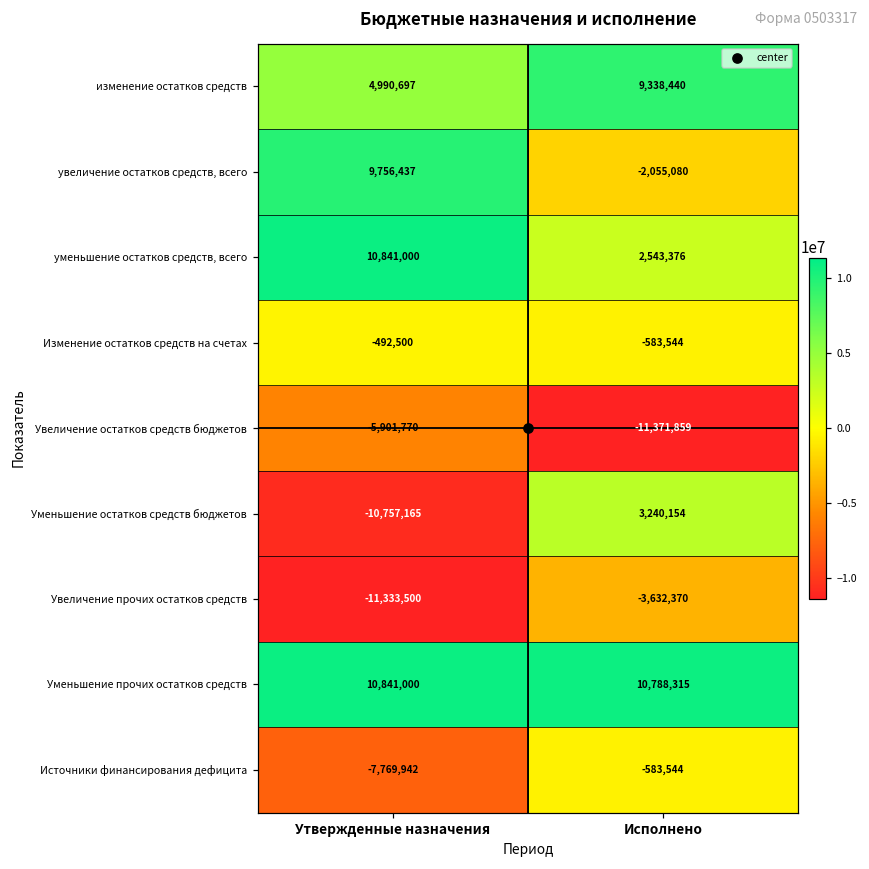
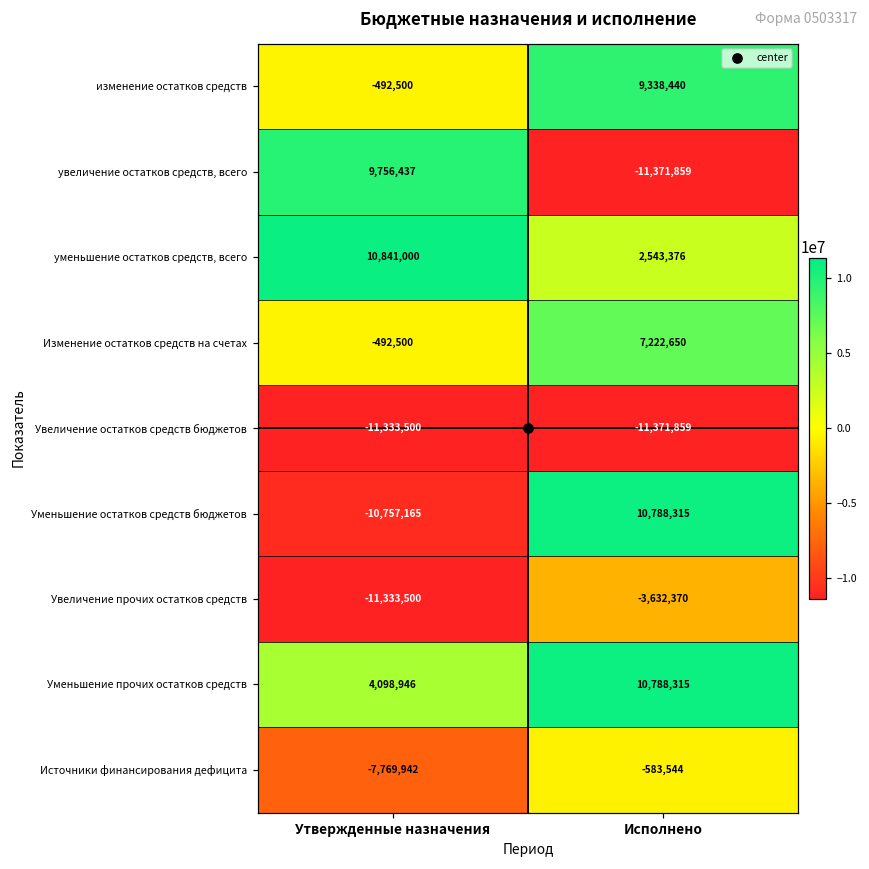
  {
    "изменение остатков средств": {
-     "Утвержденные назначения": "4,990,697",
+     "Утвержденные назначения": "-492,500",
      "Исполнено": "9,338,440"
    },
    "увеличение остатков средств, всего": {
      "Утвержденные назначения": "9,756,437",
-     "Исполнено": "-2,055,080"
+     "Исполнено": "-11,371,859"
    },
    "уменьшение остатков средств, всего": {
      "Утвержденные назначения": "10,841,000",
      "Исполнено": "2,543,376"
    },
    "Изменение остатков средств на счетах": {
      "Утвержденные назначения": "-492,500",
-     "Исполнено": "-583,544"
+     "Исполнено": "7,222,650"
    },
    "Увеличение остатков средств бюджетов": {
-     "Утвержденные назначения": "-5,901,770",
+     "Утвержденные назначения": "-11,333,500",
      "Исполнено": "-11,371,859"
    },
    "Уменьшение остатков средств бюджетов": {
      "Утвержденные назначения": "-10,757,165",
-     "Исполнено": "3,240,154"
+     "Исполнено": "10,788,315"
    },
    "Увеличение прочих остатков средств": {
      "Утвержденные назначения": "-11,333,500",
      "Исполнено": "-3,632,370"
    },
    "Уменьшение прочих остатков средств": {
-     "Утвержденные назначения": "10,841,000",
+     "Утвержденные назначения": "4,098,946",
      "Исполнено": "10,788,315"
    },
    "Источники финансирования дефицита": {
      "Утвержденные назначения": "-7,769,942",
      "Исполнено": "-583,544"
    }
  }
